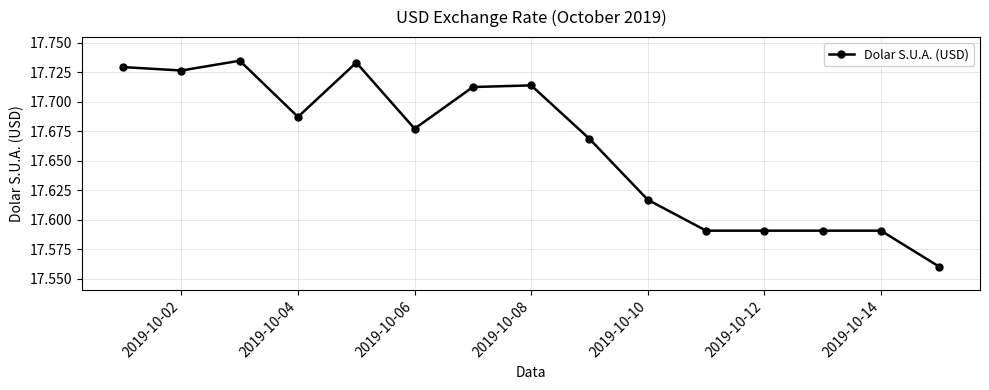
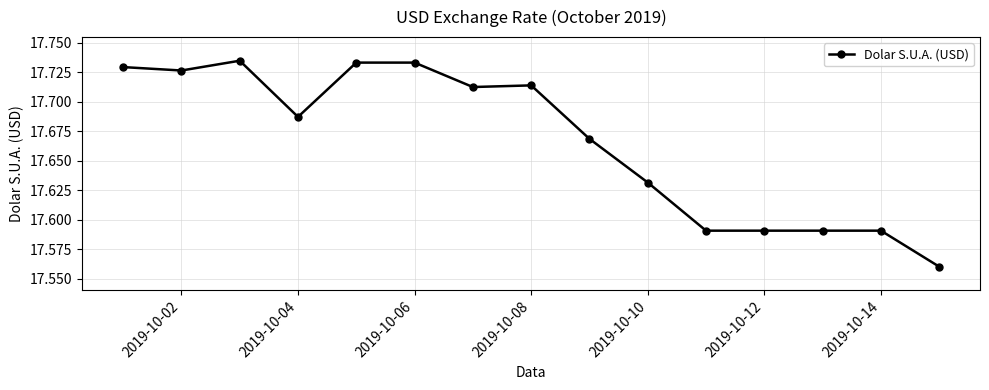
  {
    "2019-10-02": 17.726,
    "2019-10-04": 17.687,
-   "2019-10-06": 17.677,
+   "2019-10-06": 17.733,
    "2019-10-08": 17.714,
-   "2019-10-10": 17.617,
+   "2019-10-10": 17.631,
    "2019-10-12": 17.591,
    "2019-10-14": 17.591
  }
